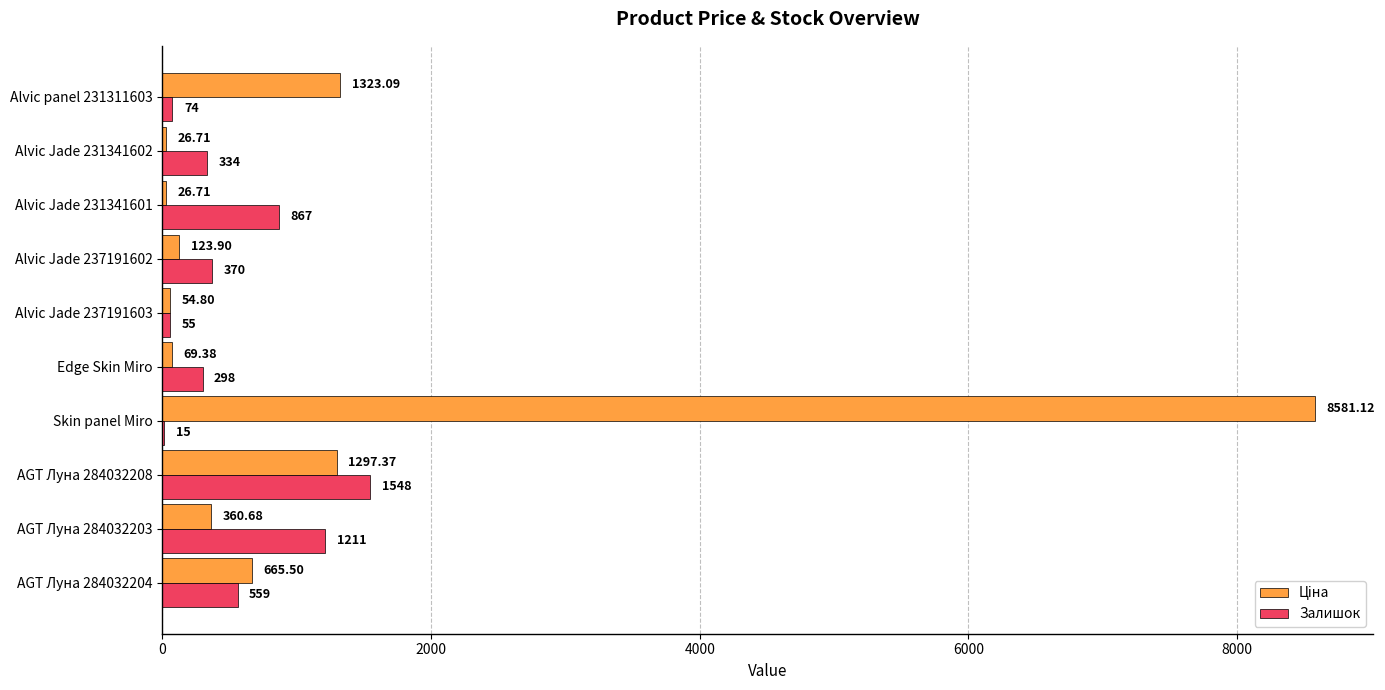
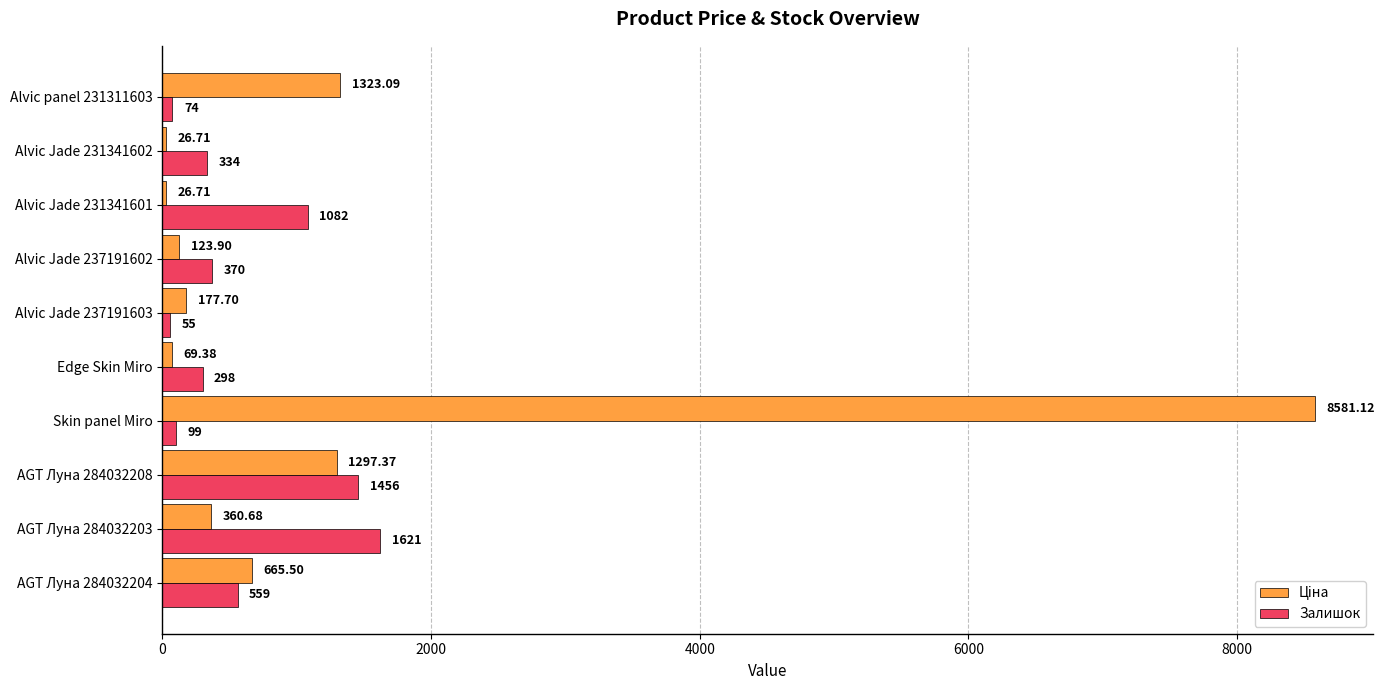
  {
    "Ціна": {
      "Alvic panel 231311603": 1323.09,
      "Alvic Jade 231341602": 26.71,
      "Alvic Jade 231341601": 26.71,
      "Alvic Jade 237191602": 123.90,
-     "Alvic Jade 237191603": 54.80,
+     "Alvic Jade 237191603": 177.70,
      "Edge Skin Miro": 69.38,
      "Skin panel Miro": 8581.12,
      "AGT Луна 284032208": 1297.37,
      "AGT Луна 284032203": 360.68,
      "AGT Луна 284032204": 665.50
    },
    "Залишок": {
      "Alvic panel 231311603": 74,
      "Alvic Jade 231341602": 334,
-     "Alvic Jade 231341601": 867,
+     "Alvic Jade 231341601": 1082,
      "Alvic Jade 237191602": 370,
      "Alvic Jade 237191603": 55,
      "Edge Skin Miro": 298,
-     "Skin panel Miro": 15,
-     "AGT Луна 284032208": 1548,
-     "AGT Луна 284032203": 1211,
+     "Skin panel Miro": 99,
+     "AGT Луна 284032208": 1456,
+     "AGT Луна 284032203": 1621,
      "AGT Луна 284032204": 559
    }
  }
